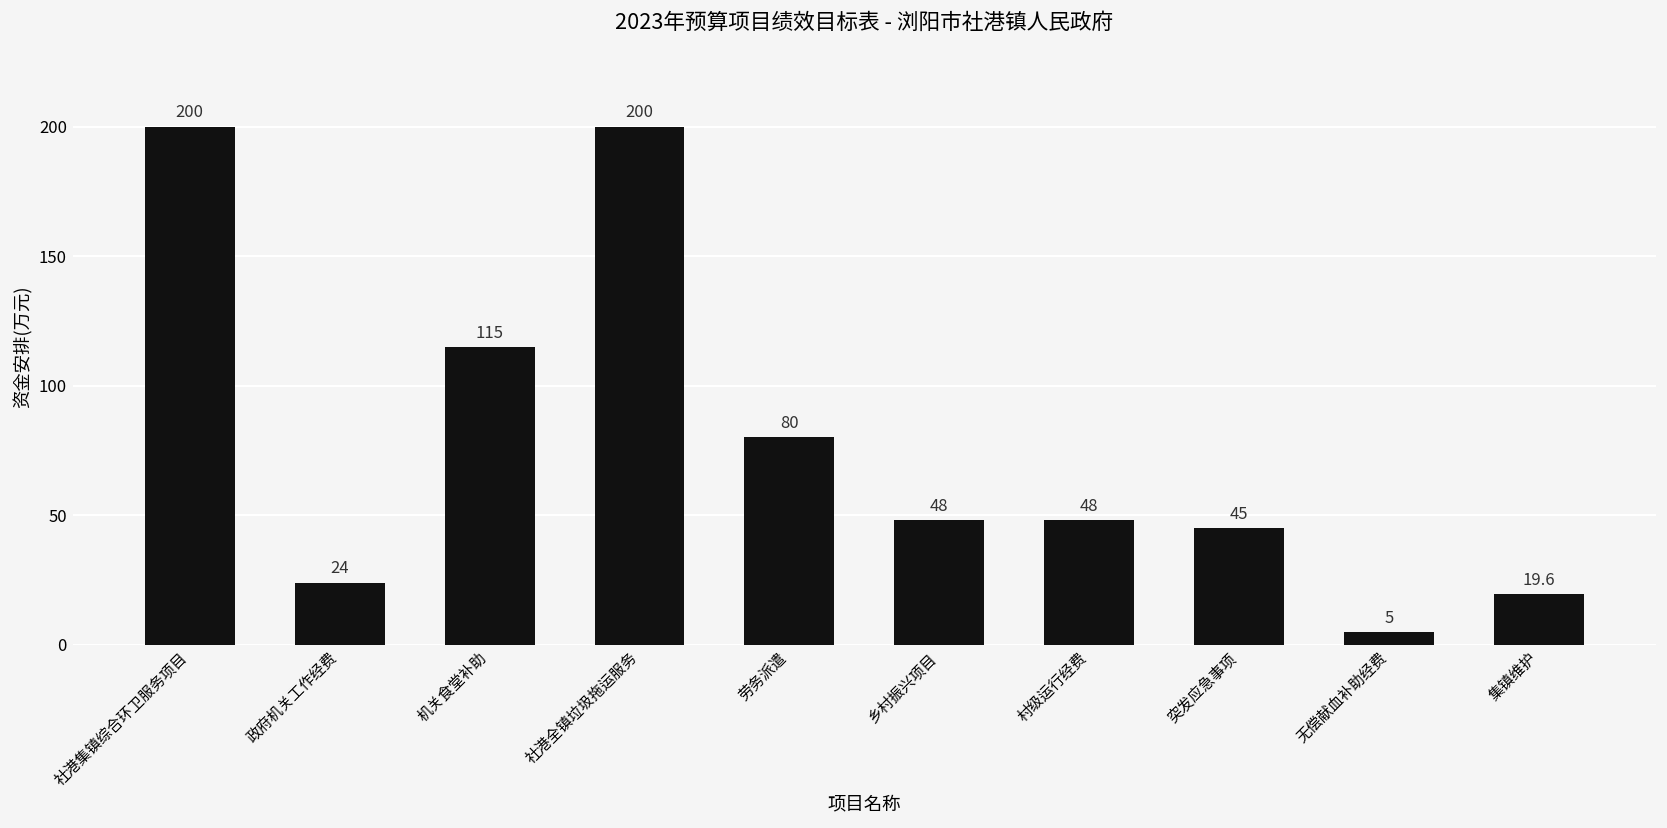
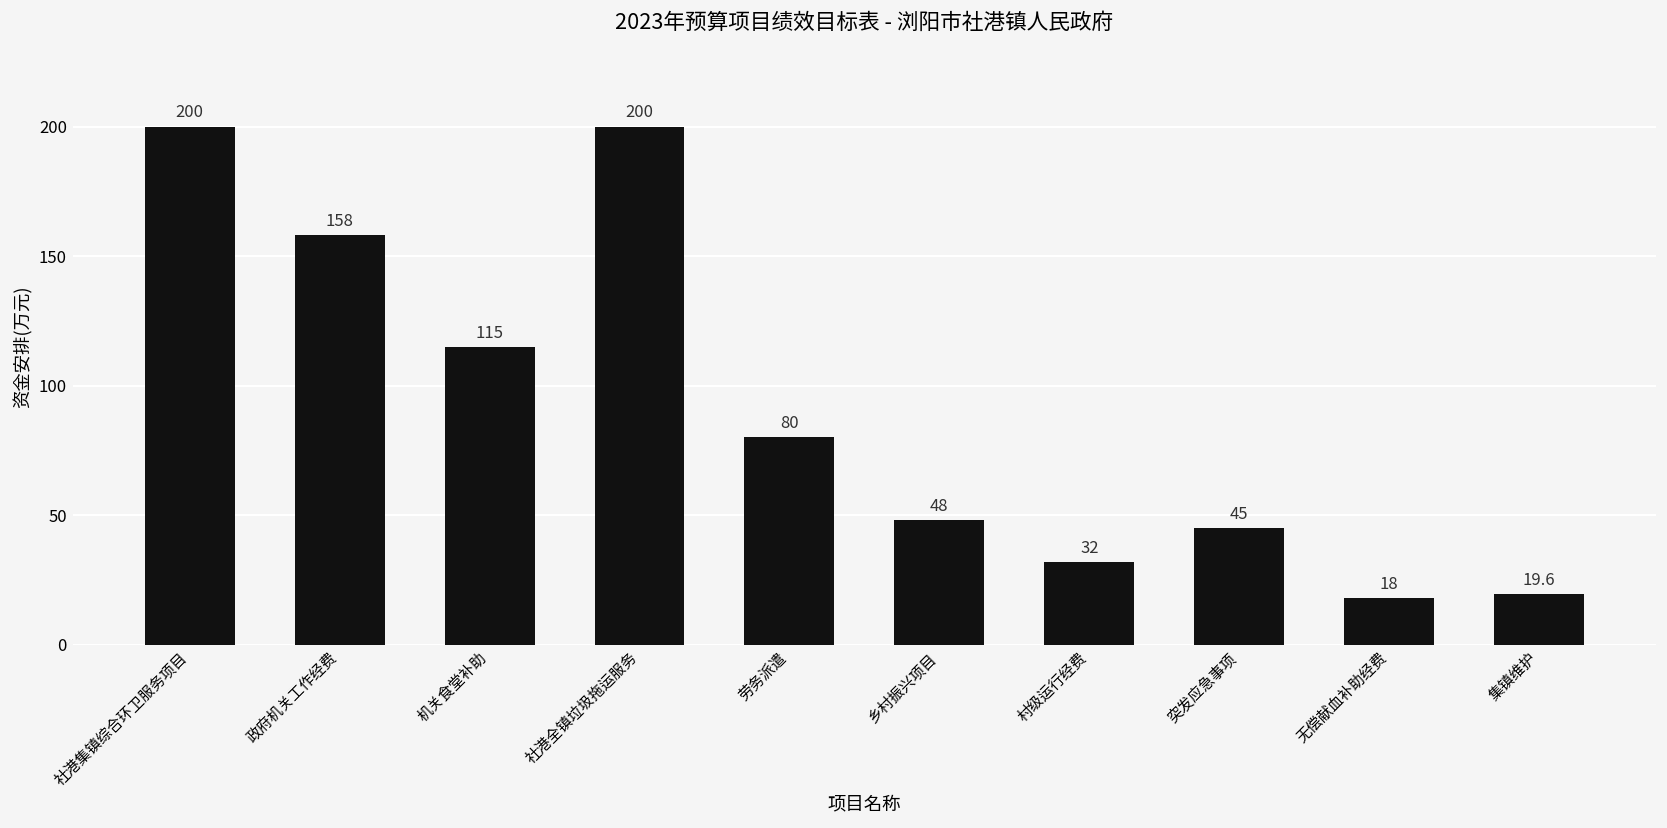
  {
    "社港集镇综合环卫服务项目": 200,
-   "政府机关工作经费": 24,
+   "政府机关工作经费": 158,
    "机关食堂补助": 115,
    "社港全镇垃圾拖运服务": 200,
    "劳务派遣": 80,
    "乡村振兴项目": 48,
-   "村级运行经费": 48,
+   "村级运行经费": 32,
    "突发应急事项": 45,
-   "无偿献血补助经费": 5,
+   "无偿献血补助经费": 18,
    "集镇维护": 19.6
  }
